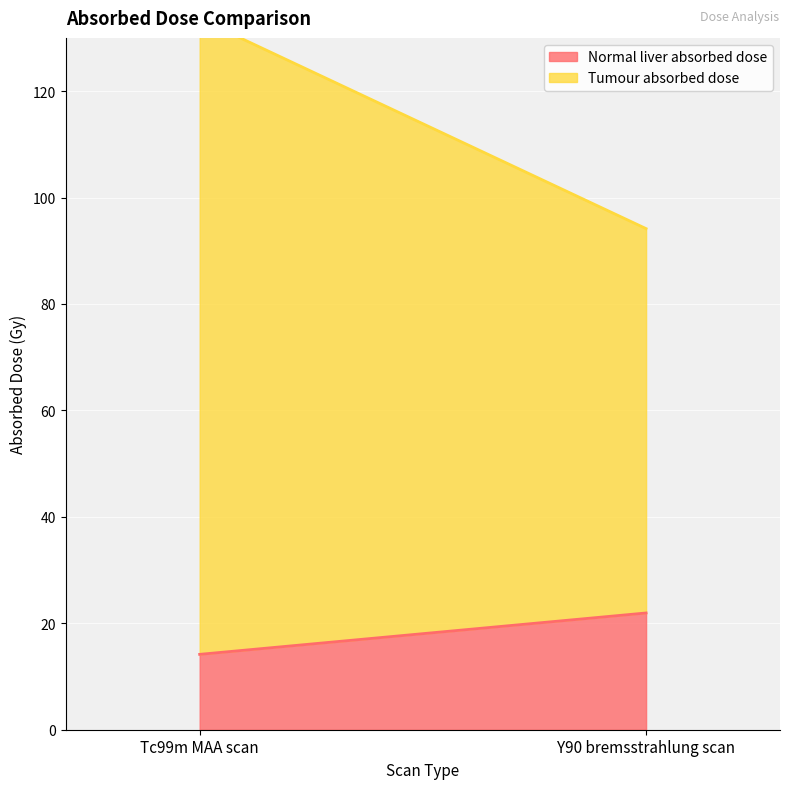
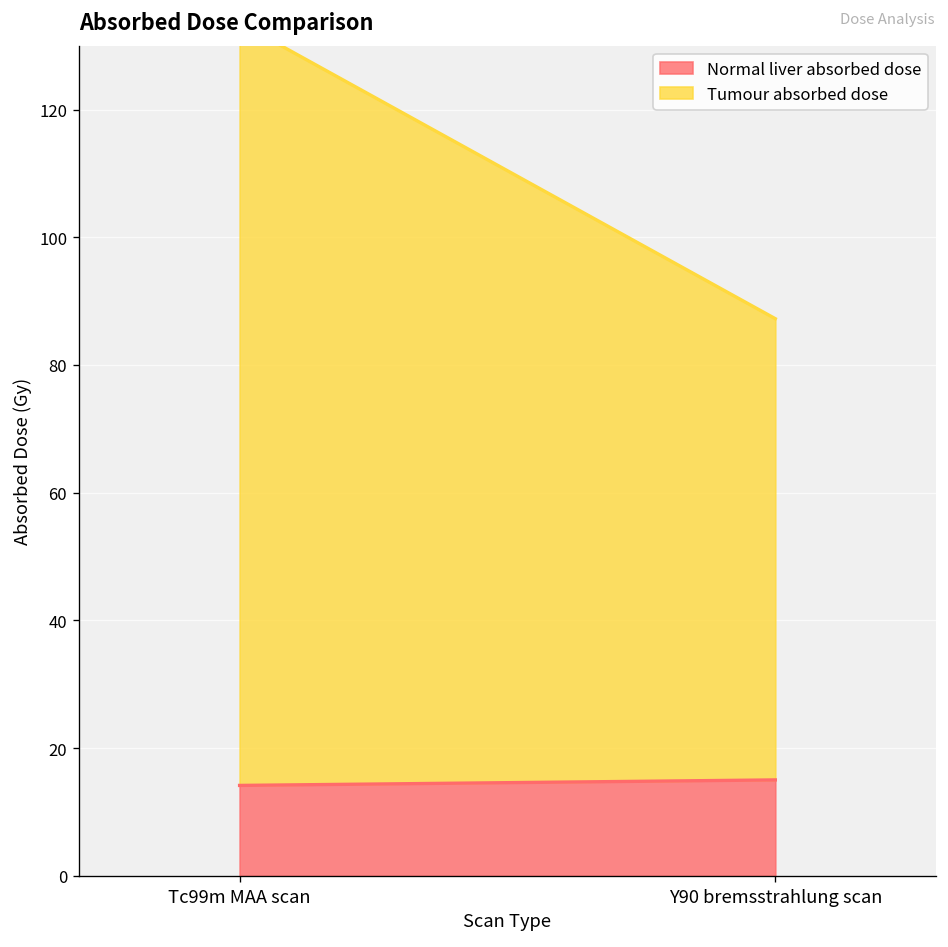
  {
    "Normal liver absorbed dose": {
      "Tc99m MAA scan": 14,
-     "Y90 bremsstrahlung scan": 22
+     "Y90 bremsstrahlung scan": 15
    },
    "Tumour absorbed dose": {
      "Y90 bremsstrahlung scan": 72
    }
  }
